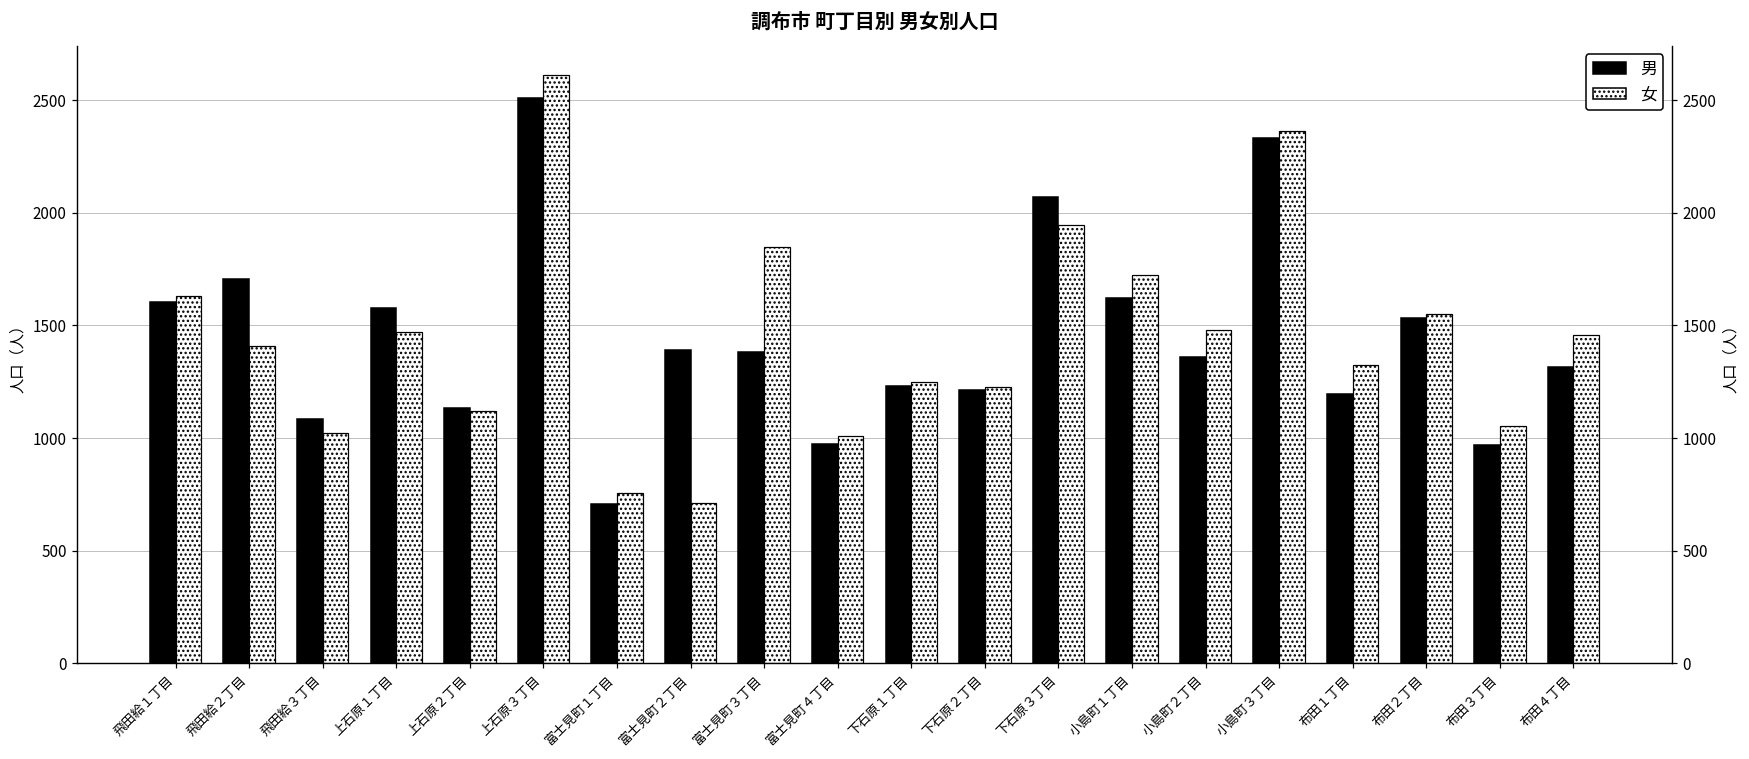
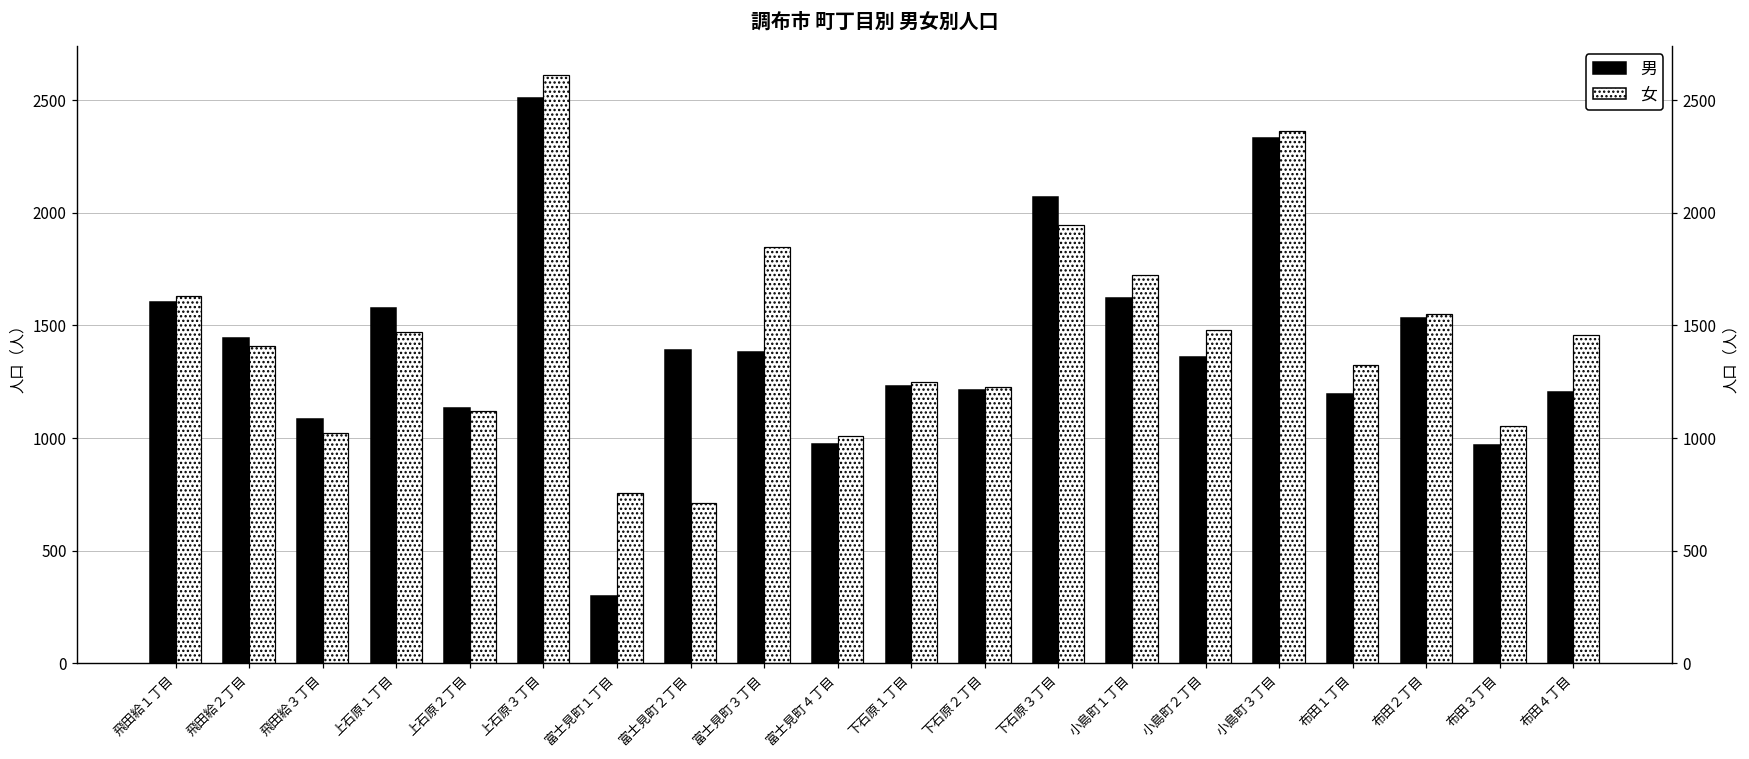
  {
    "男": {
      "飛田給１丁目": 1600,
-     "飛田給２丁目": 1710,
+     "飛田給２丁目": 1450,
      "飛田給３丁目": 1090,
      "上石原１丁目": 1580,
      "上石原２丁目": 1130,
      "上石原３丁目": 2510,
-     "富士見町１丁目": 710,
+     "富士見町１丁目": 300,
      "富士見町２丁目": 1390,
      "富士見町３丁目": 1380,
      "富士見町４丁目": 970,
      "下石原１丁目": 1230,
      "下石原２丁目": 1220,
      "下石原３丁目": 2070,
      "小島町１丁目": 1620,
      "小島町２丁目": 1360,
      "小島町３丁目": 2330,
      "布田１丁目": 1200,
      "布田２丁目": 1530,
      "布田３丁目": 970,
-     "布田４丁目": 1320
+     "布田４丁目": 1210
    },
    "女": {
      "飛田給１丁目": 1630,
      "飛田給２丁目": 1410,
      "飛田給３丁目": 1020,
      "上石原１丁目": 1470,
      "上石原２丁目": 1120,
      "上石原３丁目": 2610,
      "富士見町１丁目": 750,
      "富士見町２丁目": 710,
      "富士見町３丁目": 1850,
      "富士見町４丁目": 1010,
      "下石原１丁目": 1250,
      "下石原２丁目": 1230,
      "下石原３丁目": 1950,
      "小島町１丁目": 1730,
      "小島町２丁目": 1480,
      "小島町３丁目": 2370,
      "布田１丁目": 1330,
      "布田２丁目": 1550,
      "布田３丁目": 1050,
      "布田４丁目": 1460
    }
  }
